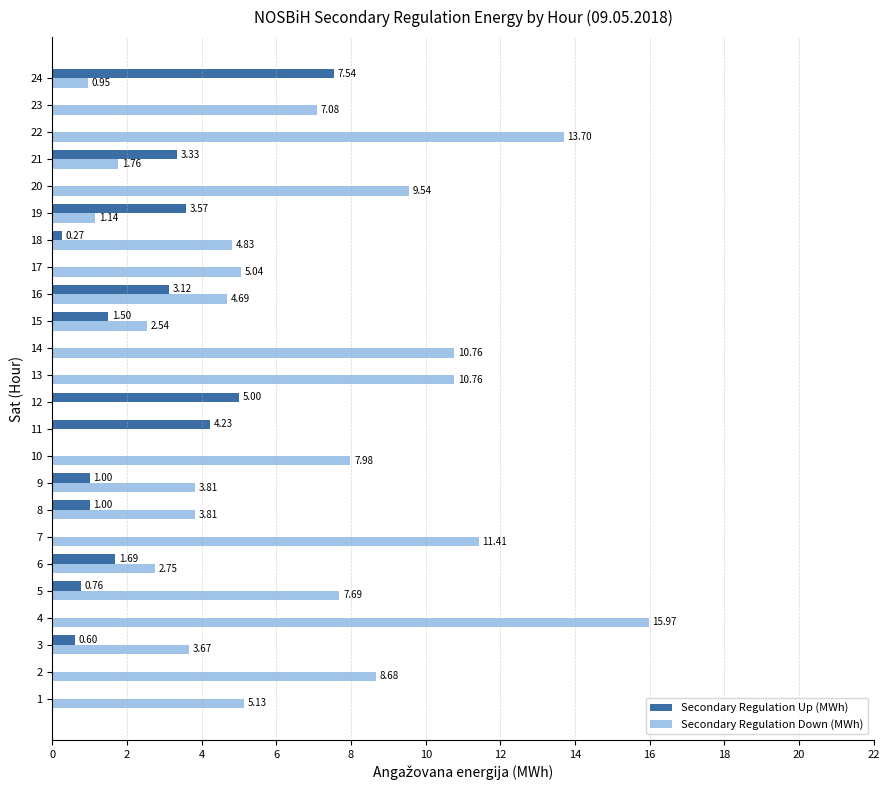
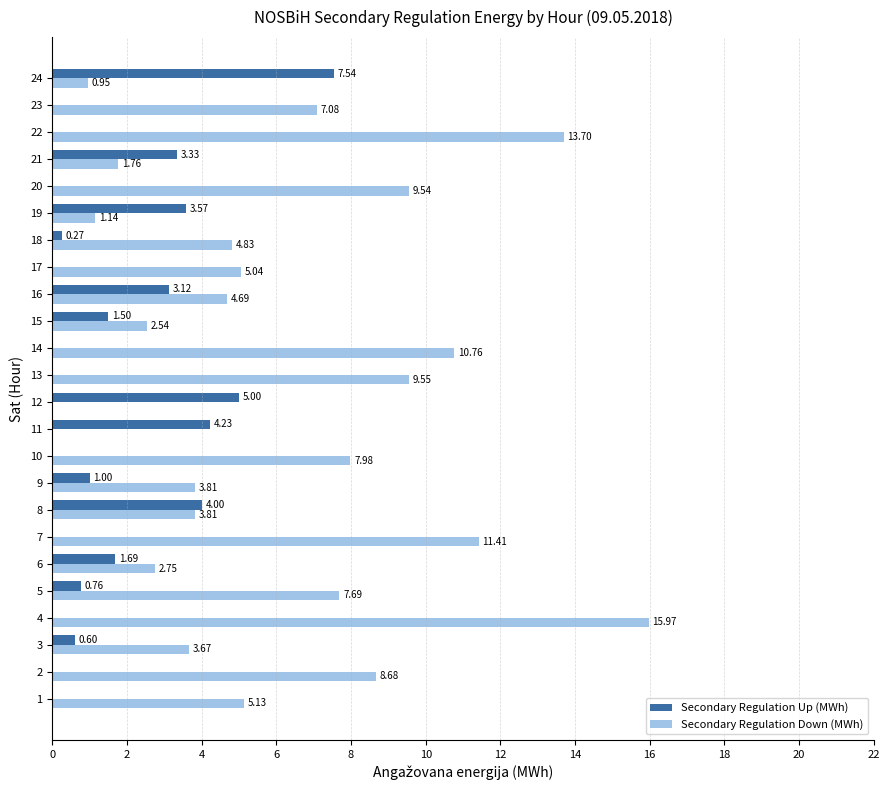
  {
    "Secondary Regulation Up (MWh)": {
      "24": 7.54,
      "21": 3.33,
      "19": 3.57,
      "18": 0.27,
      "16": 3.12,
      "15": 1.50,
      "12": 5.00,
      "11": 4.23,
      "9": 1.00,
-     "8": 1.00,
+     "8": 4.00,
      "6": 1.69,
      "5": 0.76,
      "3": 0.60
    },
    "Secondary Regulation Down (MWh)": {
      "24": 0.95,
      "23": 7.08,
      "22": 13.70,
      "21": 1.76,
      "20": 9.54,
      "19": 1.14,
      "18": 4.83,
      "17": 5.04,
      "16": 4.69,
      "15": 2.54,
      "14": 10.76,
-     "13": 10.76,
+     "13": 9.55,
      "10": 7.98,
      "9": 3.81,
      "8": 3.81,
      "7": 11.41,
      "6": 2.75,
      "5": 7.69,
      "4": 15.97,
      "3": 3.67,
      "2": 8.68,
      "1": 5.13
    }
  }
